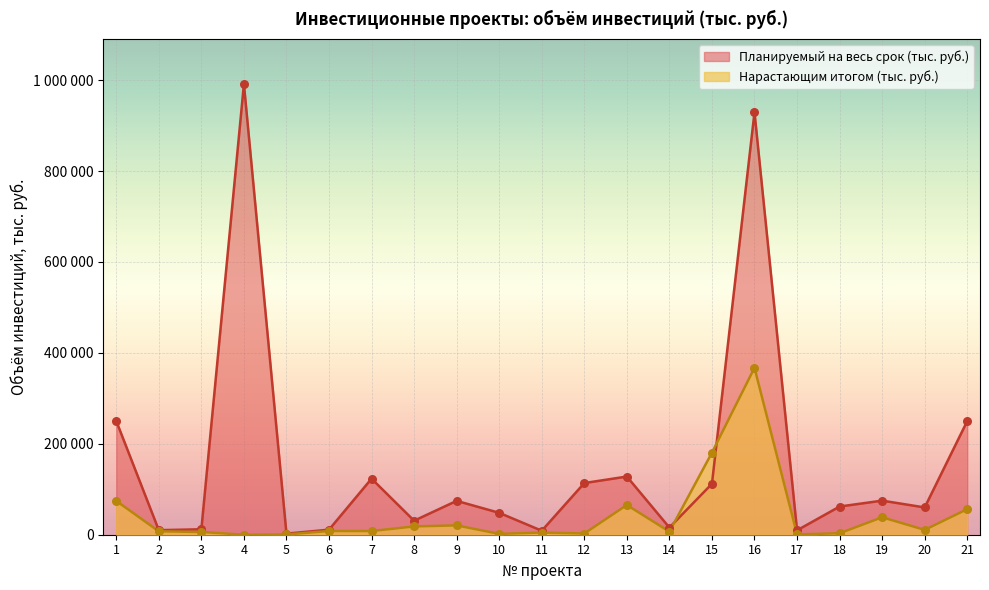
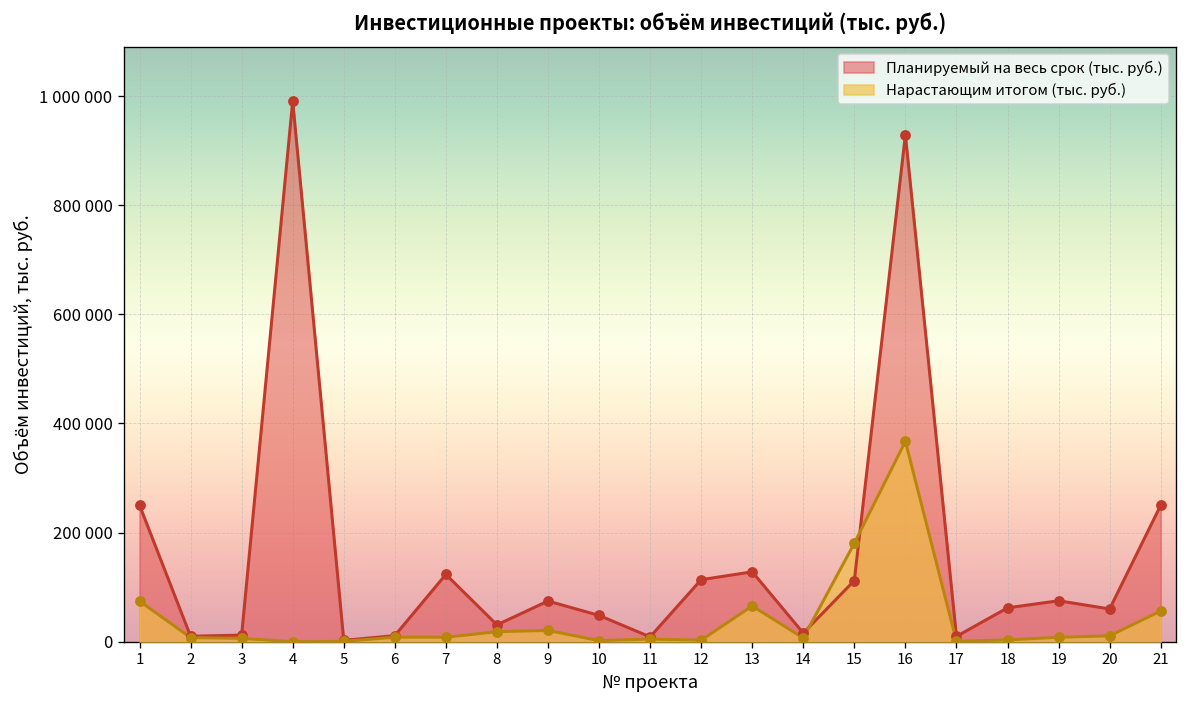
  {
    "Планируемый на весь срок (тыс. руб.)": {
      "1": 250000,
      "3": 10000,
      "4": 990000,
      "7": 120000,
      "8": 30000,
      "9": 70000,
      "10": 50000,
      "12": 110000,
      "13": 130000,
      "14": 20000,
      "15": 110000,
      "16": 930000,
      "17": 10000,
      "18": 60000,
      "19": 80000,
      "20": 60000,
      "21": 250000
    },
    "Нарастающим итогом (тыс. руб.)": {
      "1": 70000,
      "3": 10000,
      "4": 0,
      "7": 10000,
      "8": 20000,
      "9": 20000,
      "10": 0,
      "12": 0,
      "13": 70000,
      "14": 10000,
      "15": 180000,
      "16": 370000,
      "17": 0,
      "18": 0,
-     "19": 40000,
+     "19": 10000,
      "20": 10000,
      "21": 60000
    }
  }
